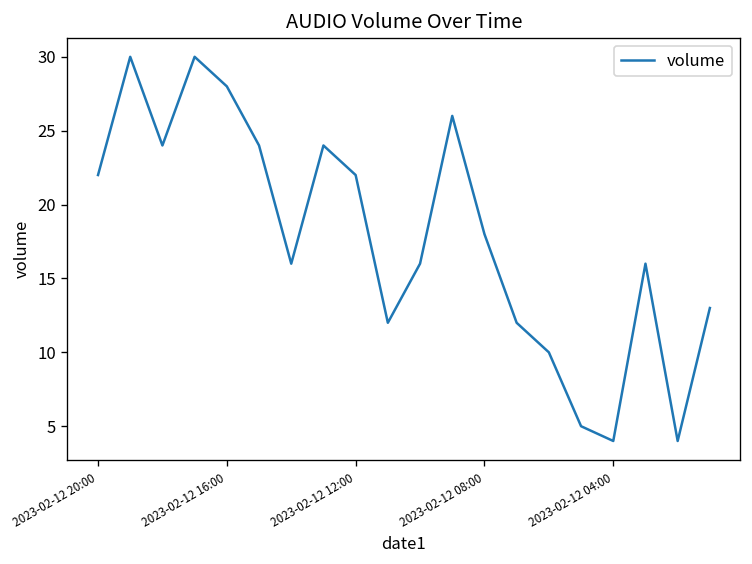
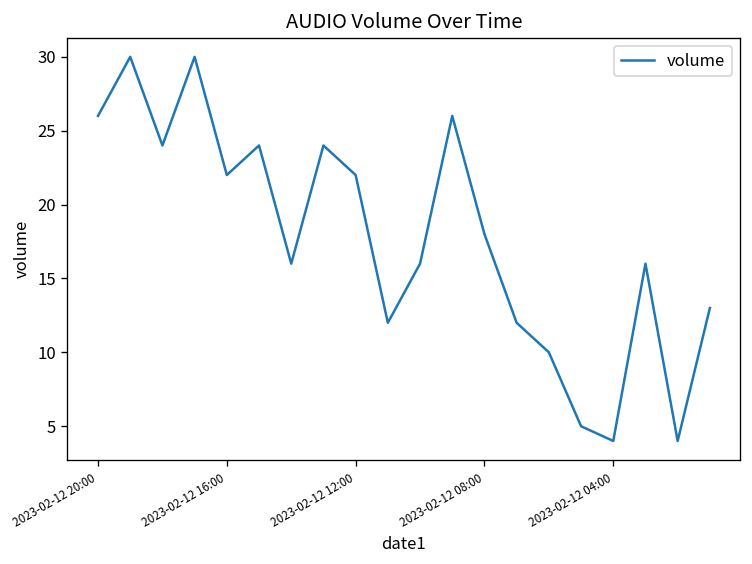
  {
-   "2023-02-12 20:00": 22,
-   "2023-02-12 16:00": 28,
+   "2023-02-12 20:00": 26,
+   "2023-02-12 16:00": 22,
    "2023-02-12 12:00": 22,
    "2023-02-12 08:00": 18,
    "2023-02-12 04:00": 4
  }
